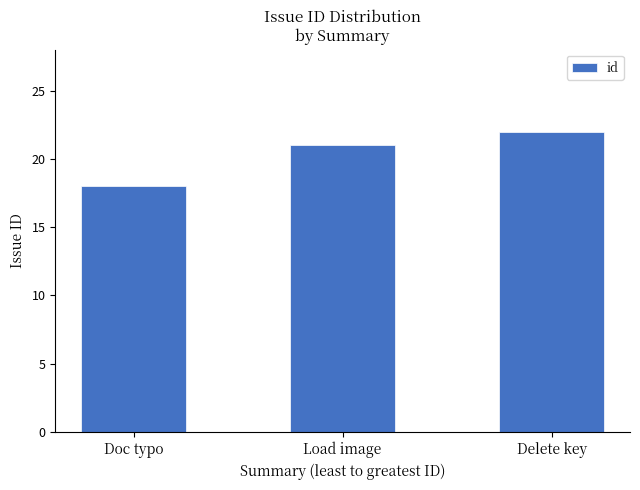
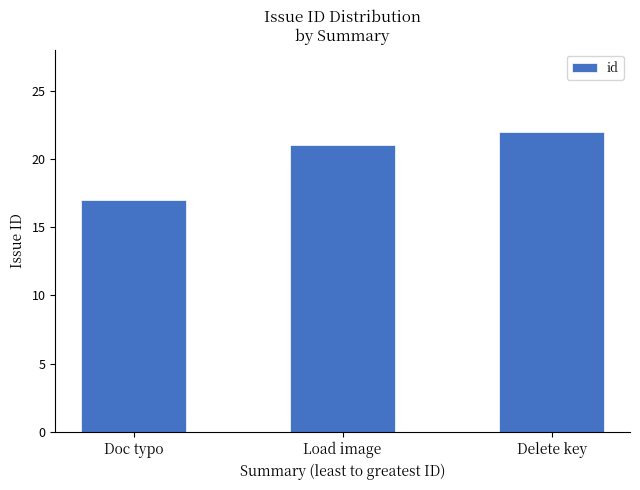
  {
-   "Doc typo": 18,
+   "Doc typo": 17,
    "Load image": 21,
    "Delete key": 22
  }
